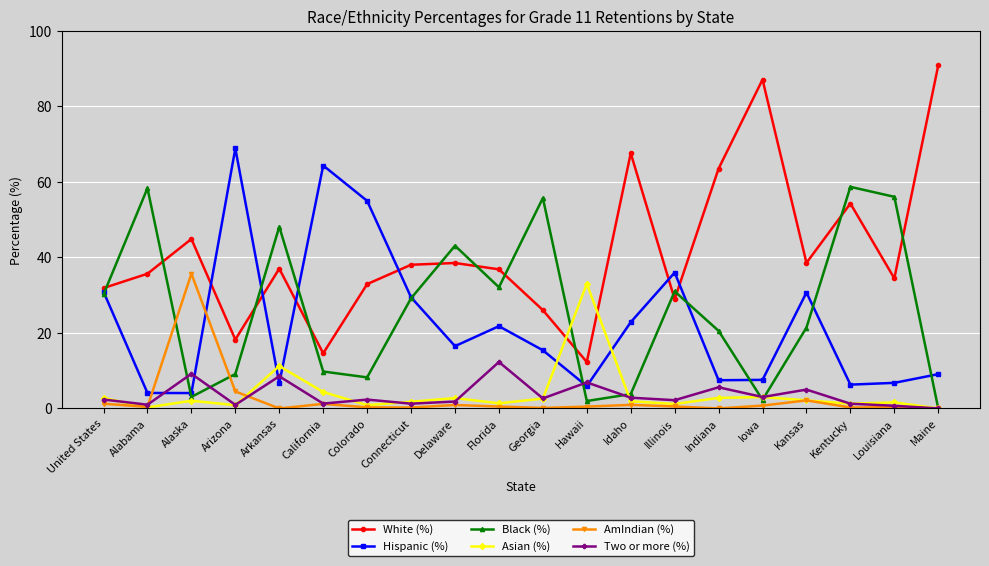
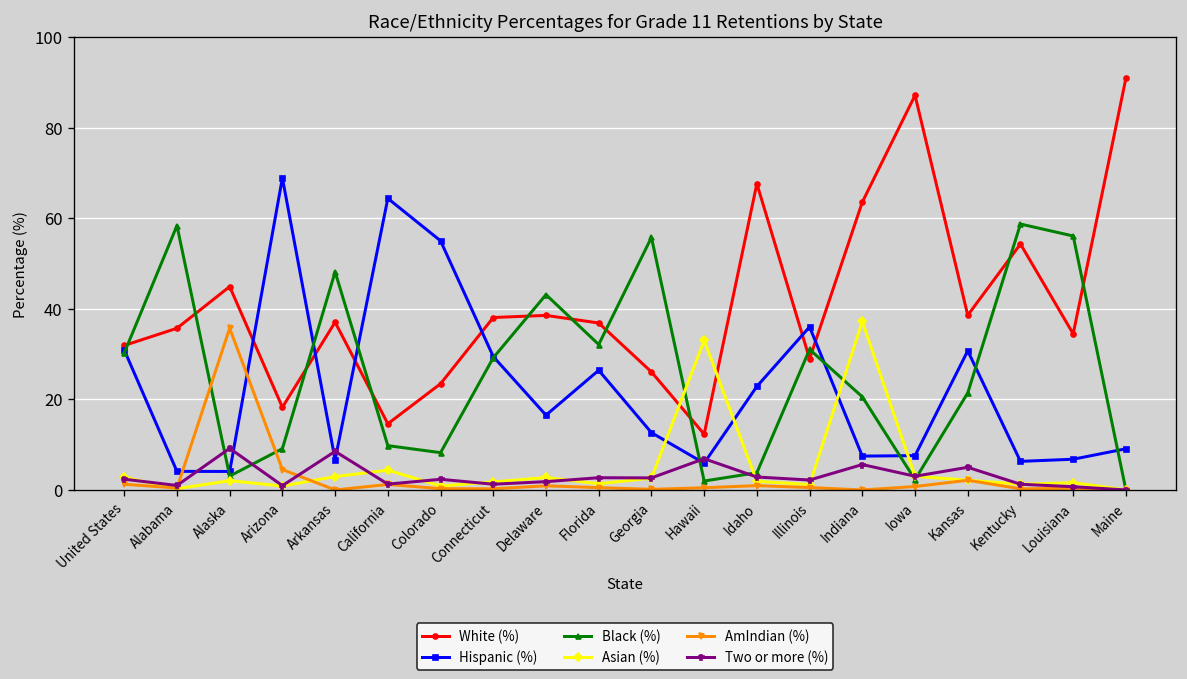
  {
    "White (%)": {
      "United States": 32,
      "Alabama": 36,
      "Alaska": 45,
      "Arizona": 18,
      "Arkansas": 37,
      "California": 15,
-     "Colorado": 33,
+     "Colorado": 23,
      "Connecticut": 38,
      "Delaware": 39,
      "Florida": 37,
      "Georgia": 26,
      "Hawaii": 12,
      "Idaho": 68,
      "Illinois": 29,
      "Indiana": 64,
      "Iowa": 87,
      "Kansas": 39,
      "Kentucky": 54,
      "Louisiana": 34,
      "Maine": 91
    },
    "Hispanic (%)": {
      "Alabama": 4,
      "Alaska": 4,
      "Arizona": 69,
      "Arkansas": 7,
      "California": 64,
      "Colorado": 55,
      "Delaware": 17,
-     "Florida": 22,
-     "Georgia": 15,
+     "Florida": 26,
+     "Georgia": 13,
      "Hawaii": 6,
      "Idaho": 23,
      "Illinois": 36,
      "Indiana": 7,
      "Iowa": 8,
      "Kansas": 31,
      "Kentucky": 6,
      "Louisiana": 7,
      "Maine": 9
    },
    "Black (%)": {
      "Alabama": 58,
      "Alaska": 3,
      "Arizona": 9,
      "Arkansas": 48,
      "California": 10,
      "Colorado": 8,
      "Delaware": 43,
      "Florida": 32,
      "Georgia": 56,
      "Hawaii": 2,
      "Idaho": 4,
      "Illinois": 31,
      "Indiana": 21,
      "Iowa": 2,
      "Kansas": 21,
      "Kentucky": 59,
      "Louisiana": 56
    },
    "Asian (%)": {
      "Alaska": 2,
-     "Arkansas": 11,
+     "Arkansas": 3,
      "California": 4,
      "Delaware": 3,
      "Florida": 1,
      "Hawaii": 33,
      "Idaho": 2,
-     "Indiana": 3,
+     "Indiana": 37,
      "Louisiana": 2
    },
    "AmIndian (%)": {
      "United States": 1,
      "Alaska": 36,
      "Arizona": 5,
      "Arkansas": 0,
      "Connecticut": 0,
      "Delaware": 1,
      "Florida": 1,
      "Georgia": 0,
      "Hawaii": 0,
      "Idaho": 1,
      "Indiana": 0,
      "Iowa": 1,
      "Kentucky": 0
    },
    "Two or more (%)": {
      "Alaska": 9,
      "Arkansas": 9,
      "Colorado": 2,
      "Delaware": 2,
-     "Florida": 12,
+     "Florida": 3,
      "Hawaii": 7,
      "Idaho": 3,
      "Illinois": 2,
      "Indiana": 6,
      "Kansas": 5
    }
  }
